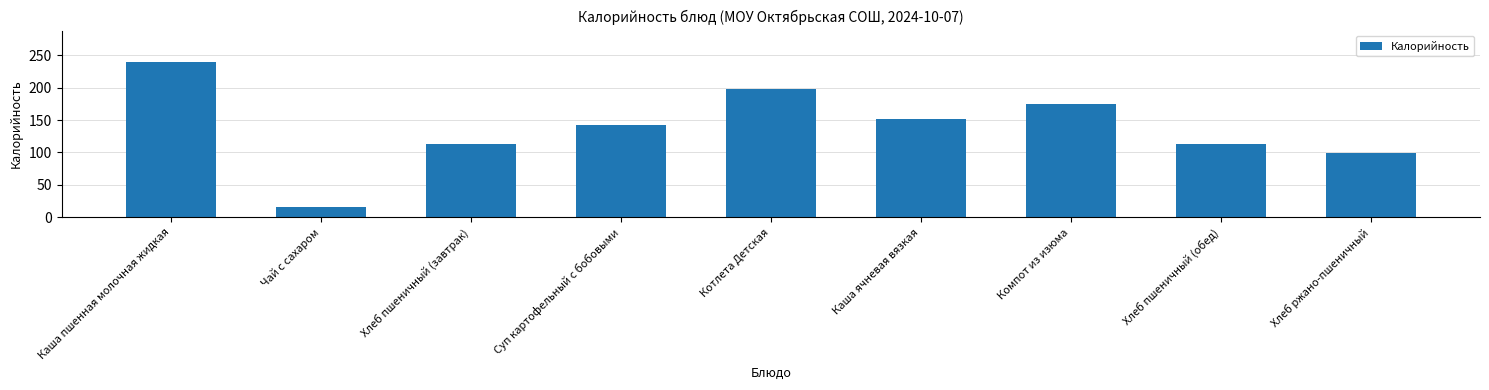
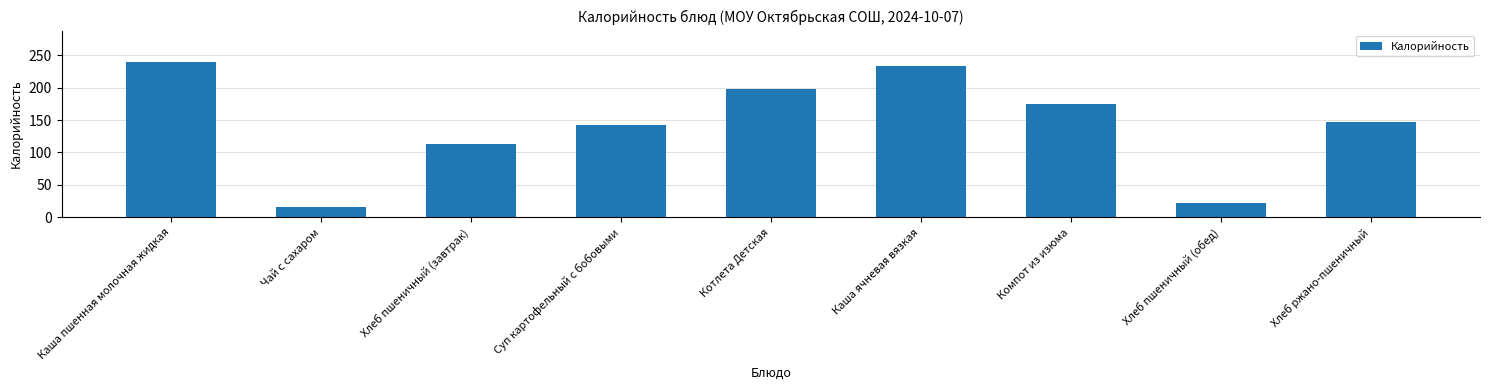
  {
    "Каша пшенная молочная жидкая": 240,
    "Чай с сахаром": 20,
    "Хлеб пшеничный (завтрак)": 110,
    "Суп картофельный с бобовыми": 140,
    "Котлета Детская": 200,
-   "Каша ячневая вязкая": 150,
+   "Каша ячневая вязкая": 230,
    "Компот из изюма": 180,
-   "Хлеб пшеничный (обед)": 110,
-   "Хлеб ржано-пшеничный": 100
+   "Хлеб пшеничный (обед)": 20,
+   "Хлеб ржано-пшеничный": 150
  }
